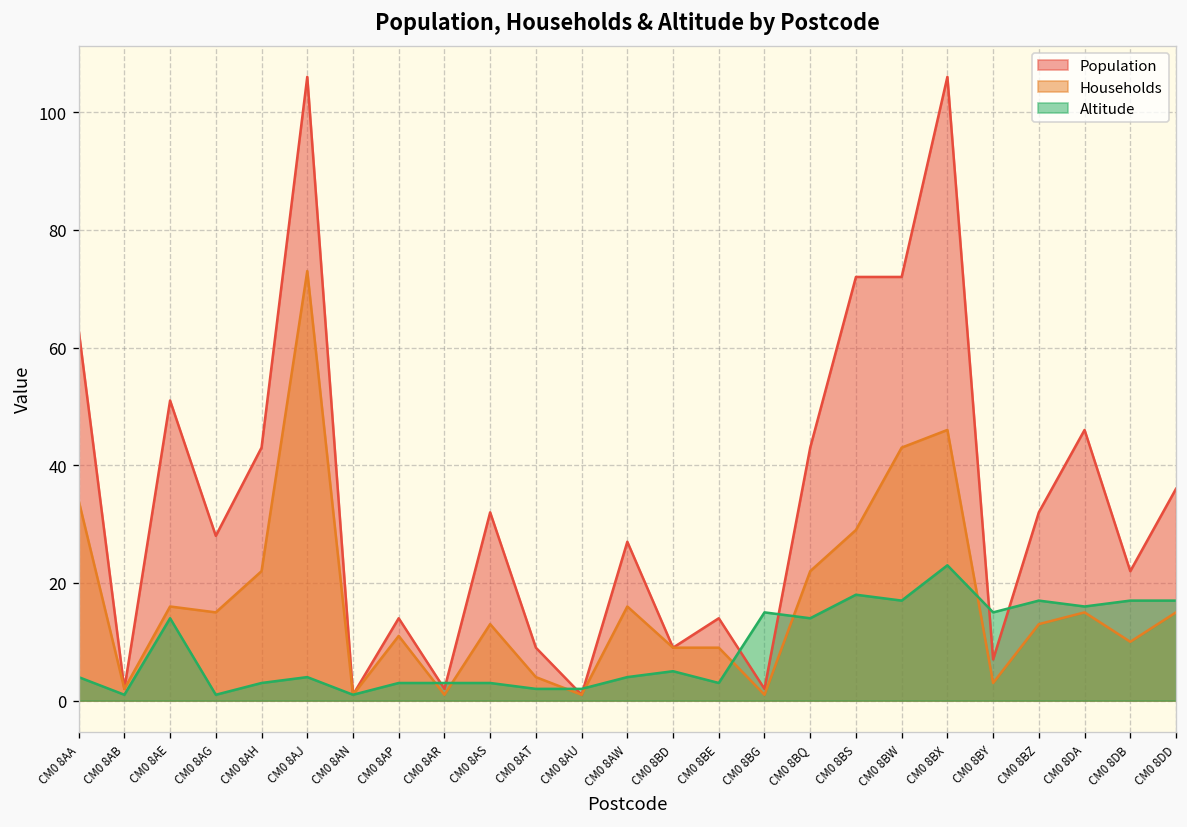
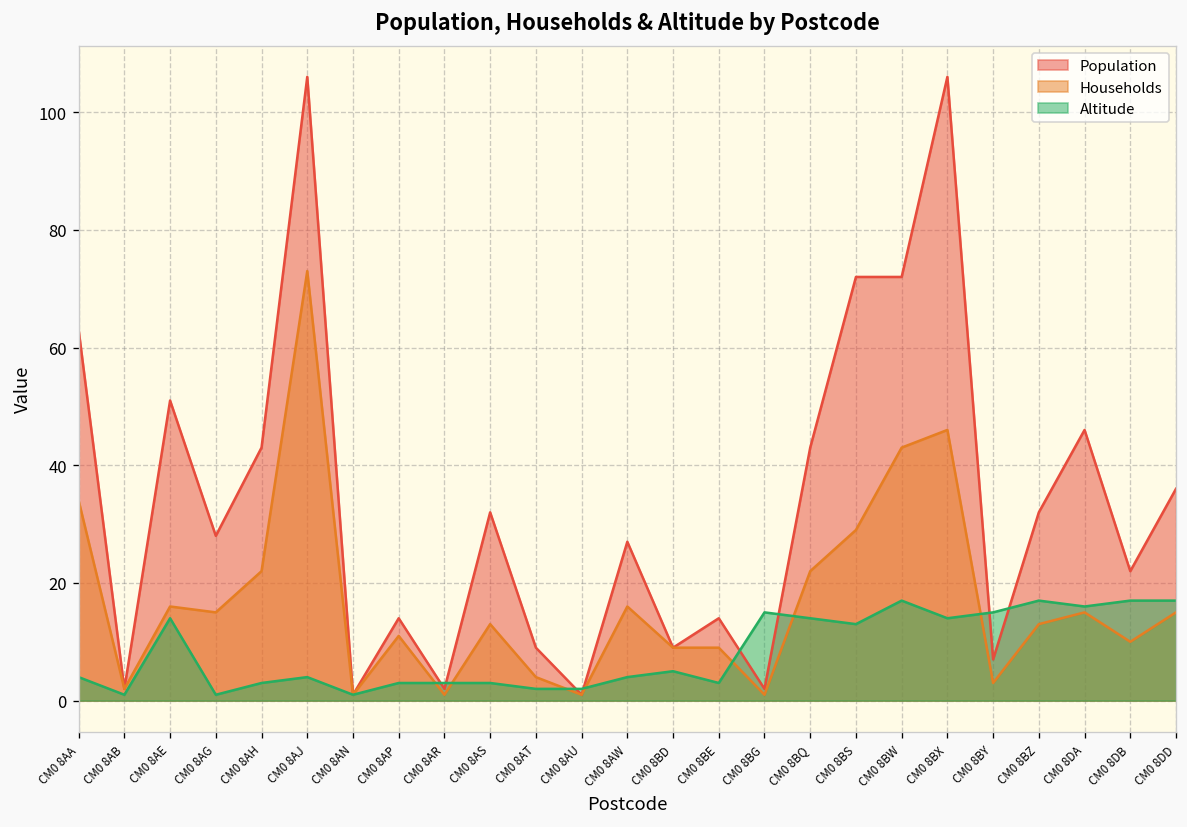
  {
    "Altitude": {
      "CM0 8AA": 4,
      "CM0 8AB": 1,
      "CM0 8AE": 14,
      "CM0 8AG": 1,
      "CM0 8AH": 3,
      "CM0 8AJ": 4,
      "CM0 8AP": 3,
      "CM0 8AR": 3,
      "CM0 8AS": 3,
      "CM0 8AT": 2,
      "CM0 8AU": 2,
      "CM0 8AW": 4,
      "CM0 8BD": 5,
      "CM0 8BE": 3,
      "CM0 8BG": 15,
      "CM0 8BQ": 14,
-     "CM0 8BS": 18,
+     "CM0 8BS": 13,
      "CM0 8BW": 17,
-     "CM0 8BX": 23,
+     "CM0 8BX": 14,
      "CM0 8BY": 15,
      "CM0 8BZ": 17,
      "CM0 8DA": 16,
      "CM0 8DB": 17,
      "CM0 8DD": 17
    }
  }
